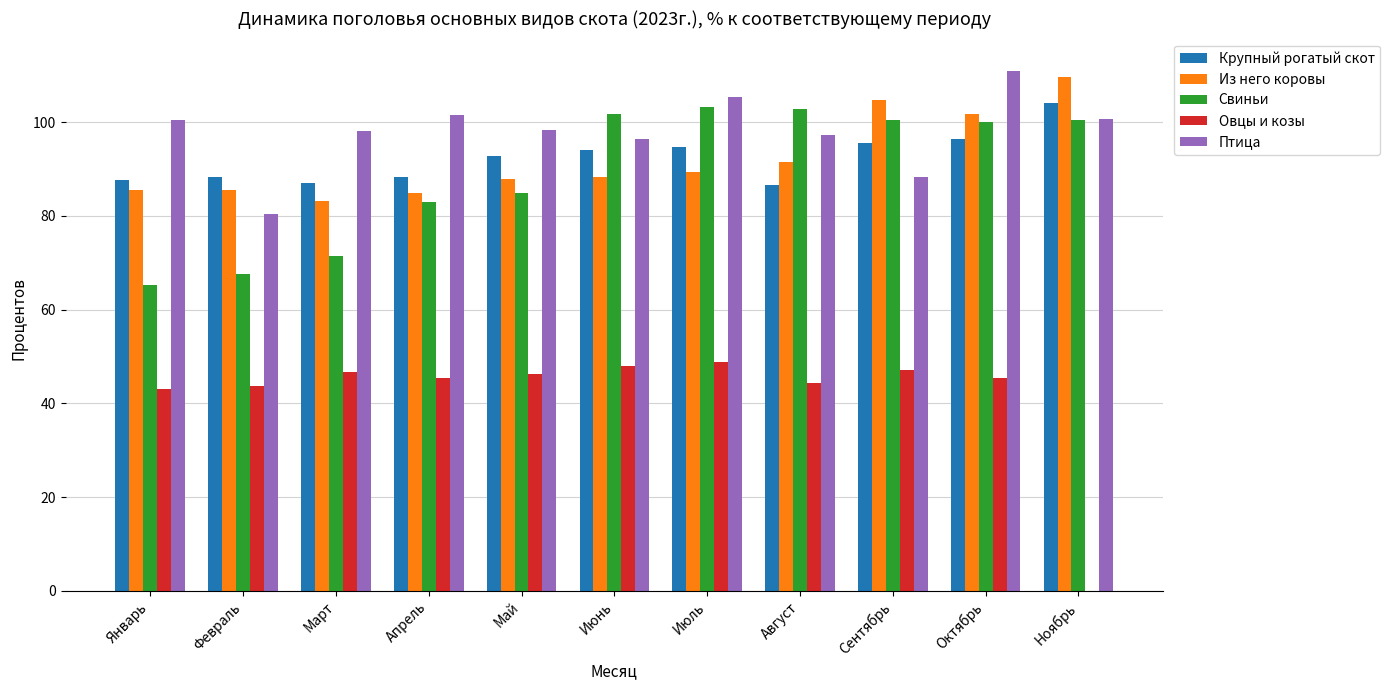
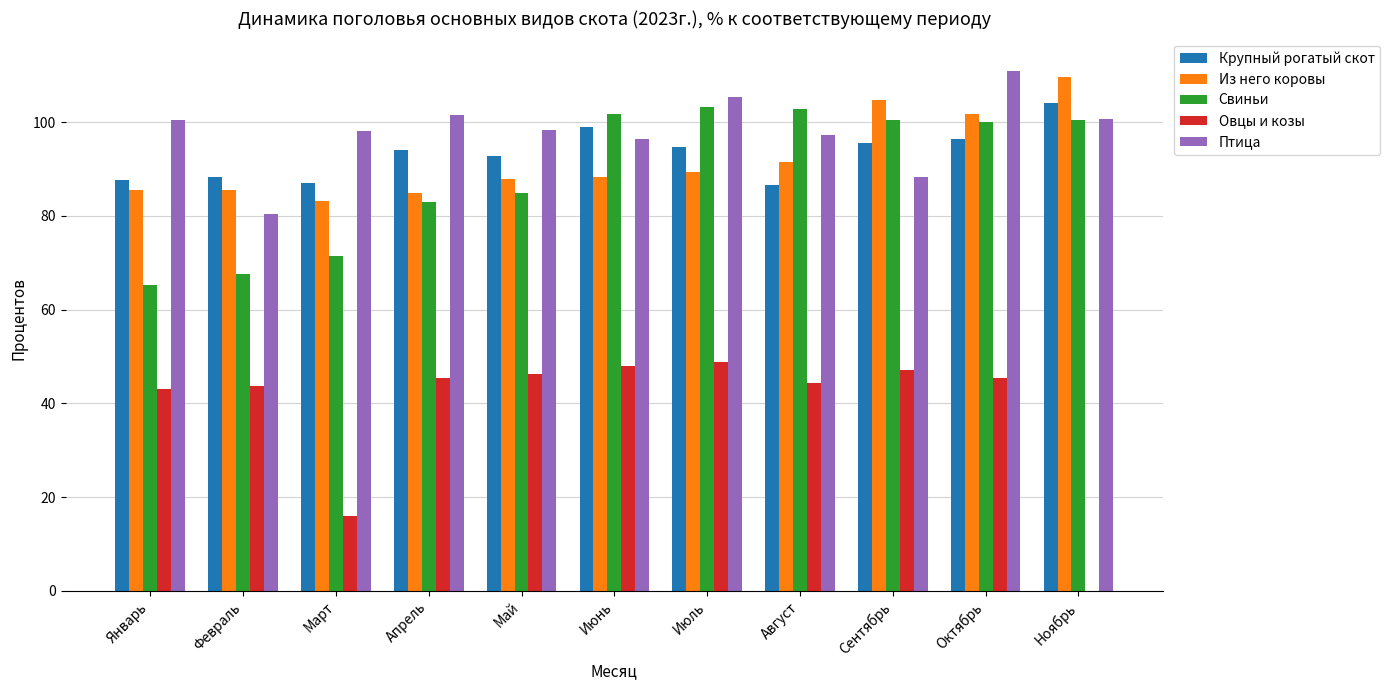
  {
    "Крупный рогатый скот": {
      "Январь": 88,
      "Февраль": 88,
      "Март": 87,
-     "Апрель": 88,
+     "Апрель": 94,
      "Май": 93,
-     "Июнь": 94,
+     "Июнь": 99,
      "Июль": 95,
      "Август": 87,
      "Сентябрь": 96,
      "Октябрь": 96,
      "Ноябрь": 104
    },
    "Из него коровы": {
      "Январь": 86,
      "Февраль": 86,
      "Март": 83,
      "Апрель": 85,
      "Май": 88,
      "Июнь": 88,
      "Июль": 89,
      "Август": 92,
      "Сентябрь": 105,
      "Октябрь": 102,
      "Ноябрь": 110
    },
    "Свиньи": {
      "Январь": 65,
      "Февраль": 68,
      "Март": 71,
      "Апрель": 83,
      "Май": 85,
      "Июнь": 102,
      "Июль": 103,
      "Август": 103,
      "Сентябрь": 100,
      "Октябрь": 100,
      "Ноябрь": 100
    },
    "Овцы и козы": {
      "Январь": 43,
      "Февраль": 44,
-     "Март": 47,
+     "Март": 16,
      "Апрель": 46,
      "Май": 46,
      "Июнь": 48,
      "Июль": 49,
      "Август": 44,
      "Сентябрь": 47,
      "Октябрь": 46,
      "Ноябрь": 0
    },
    "Птица": {
      "Январь": 101,
      "Февраль": 80,
      "Март": 98,
      "Апрель": 102,
      "Май": 98,
      "Июнь": 96,
      "Июль": 105,
      "Август": 97,
      "Сентябрь": 88,
      "Октябрь": 111,
      "Ноябрь": 101
    }
  }
